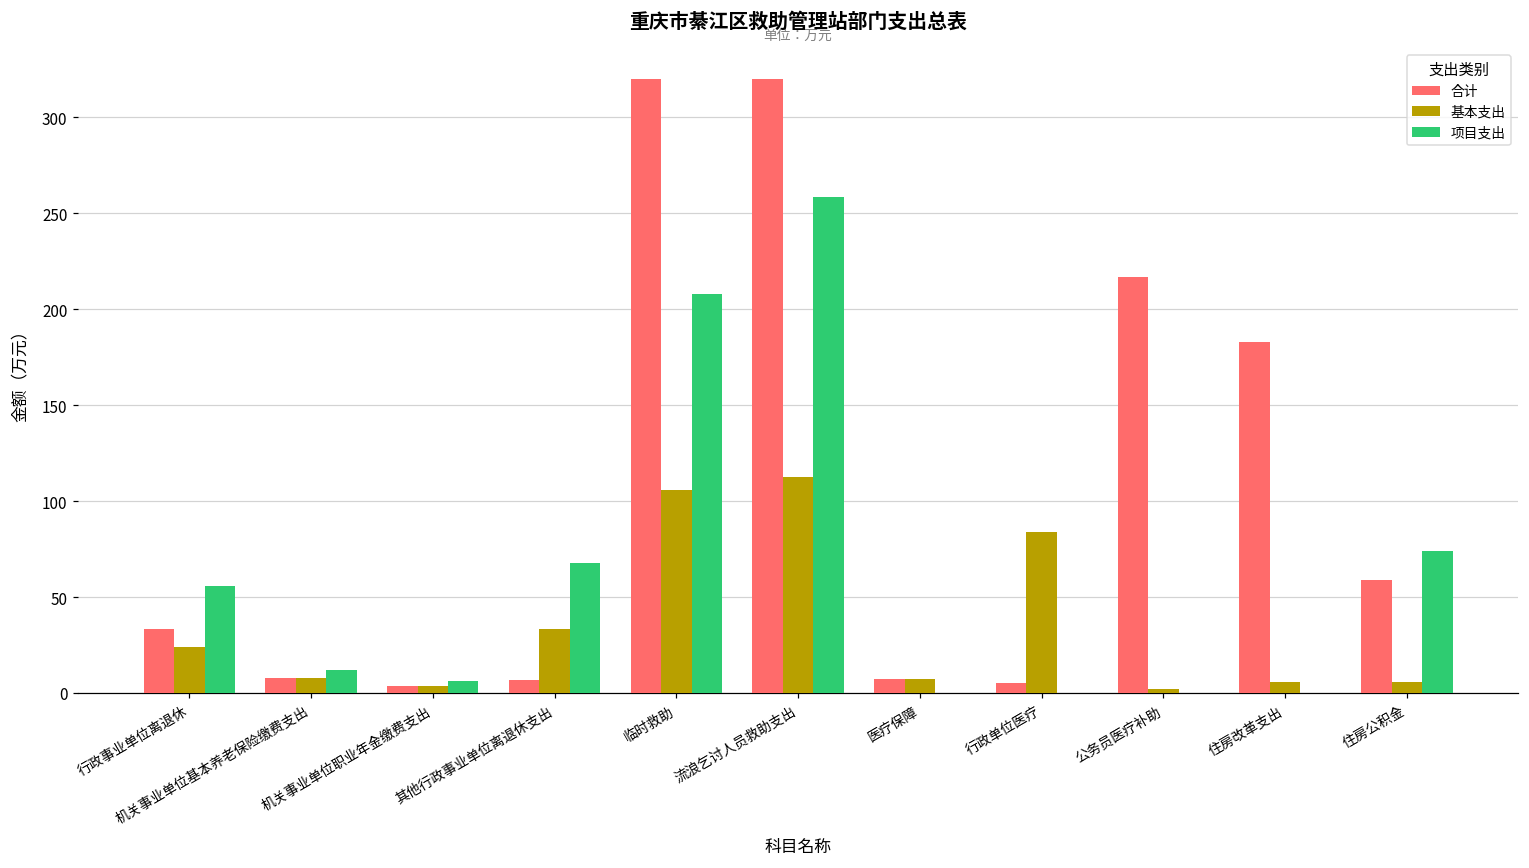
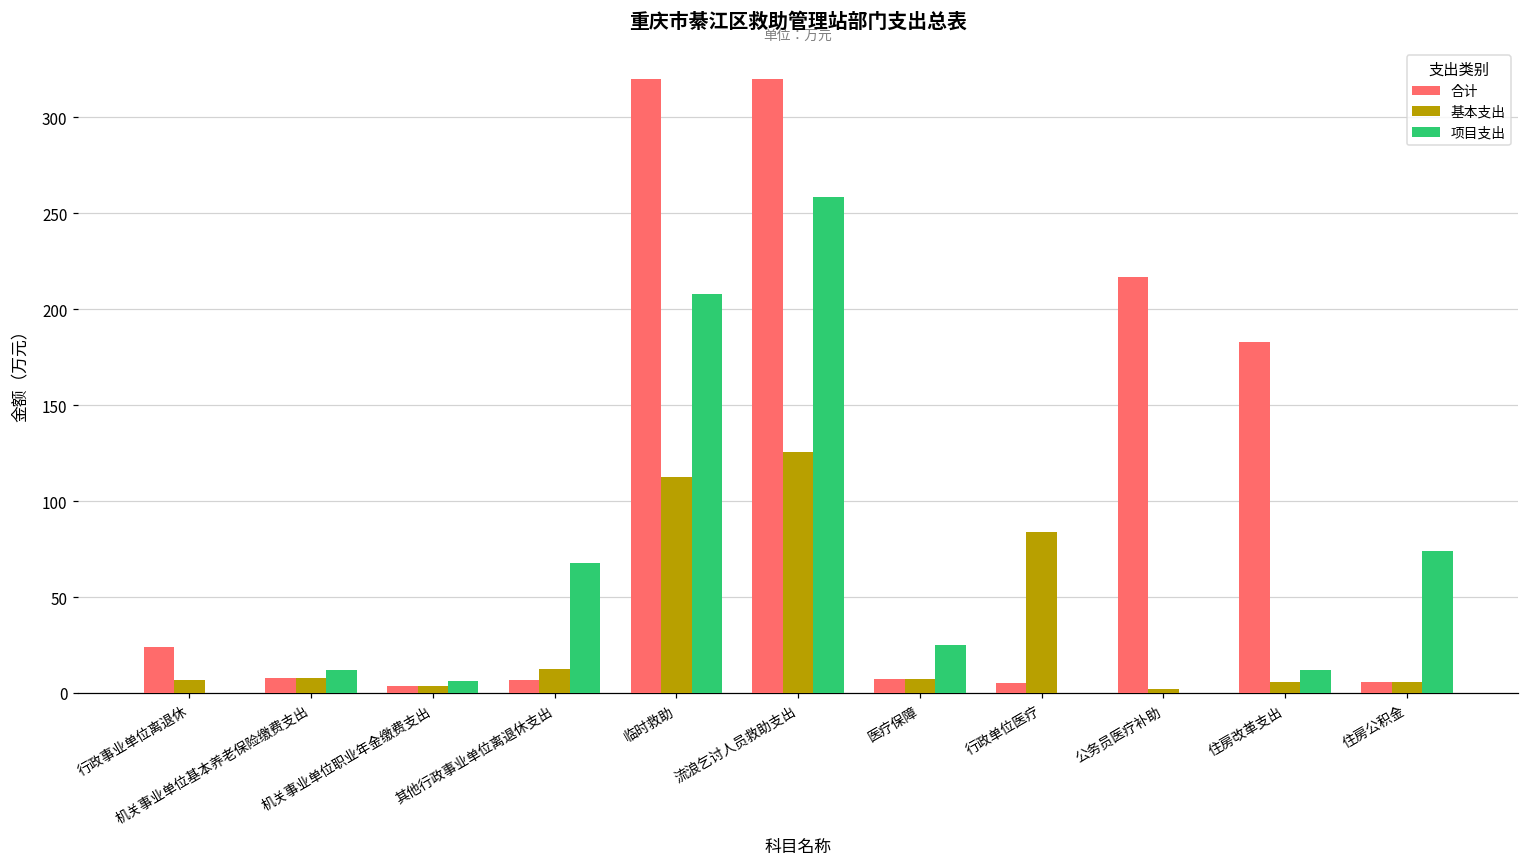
  {
    "合计": {
-     "行政事业单位离退休": 33,
+     "行政事业单位离退休": 24,
      "机关事业单位基本养老保险缴费支出": 8,
      "机关事业单位职业年金缴费支出": 4,
      "其他行政事业单位离退休支出": 7,
      "临时救助": 320,
      "流浪乞讨人员救助支出": 320,
      "医疗保障": 7,
      "行政单位医疗": 5,
      "公务员医疗补助": 217,
      "住房改革支出": 183,
-     "住房公积金": 59
+     "住房公积金": 6
    },
    "基本支出": {
-     "行政事业单位离退休": 24,
+     "行政事业单位离退休": 7,
      "机关事业单位基本养老保险缴费支出": 8,
      "机关事业单位职业年金缴费支出": 4,
-     "其他行政事业单位离退休支出": 33,
-     "临时救助": 106,
-     "流浪乞讨人员救助支出": 113,
+     "其他行政事业单位离退休支出": 13,
+     "临时救助": 113,
+     "流浪乞讨人员救助支出": 125,
      "医疗保障": 7,
      "行政单位医疗": 84,
      "公务员医疗补助": 2,
      "住房改革支出": 6,
      "住房公积金": 6
    },
    "项目支出": {
-     "行政事业单位离退休": 56,
+     "行政事业单位离退休": 0,
      "机关事业单位基本养老保险缴费支出": 12,
      "机关事业单位职业年金缴费支出": 6,
      "其他行政事业单位离退休支出": 68,
      "临时救助": 208,
      "流浪乞讨人员救助支出": 259,
-     "医疗保障": 0,
+     "医疗保障": 25,
      "行政单位医疗": 0,
      "公务员医疗补助": 0,
-     "住房改革支出": 0,
+     "住房改革支出": 12,
      "住房公积金": 74
    }
  }
